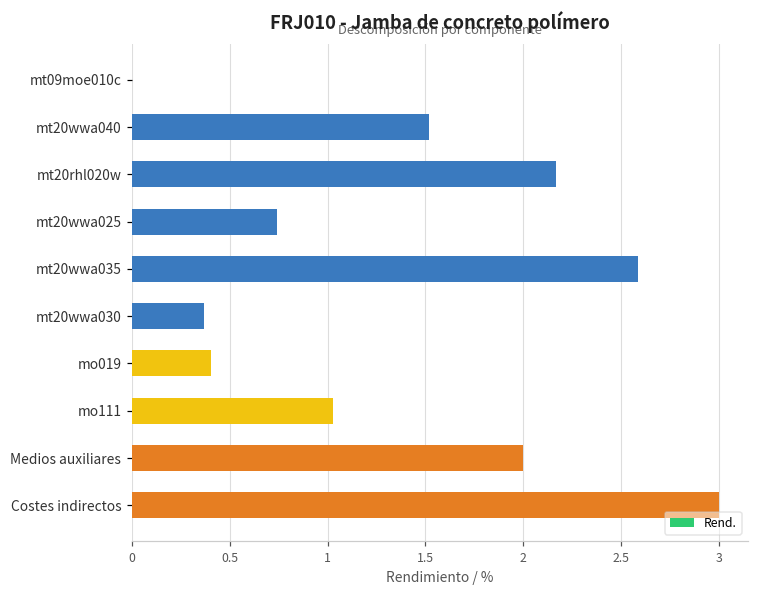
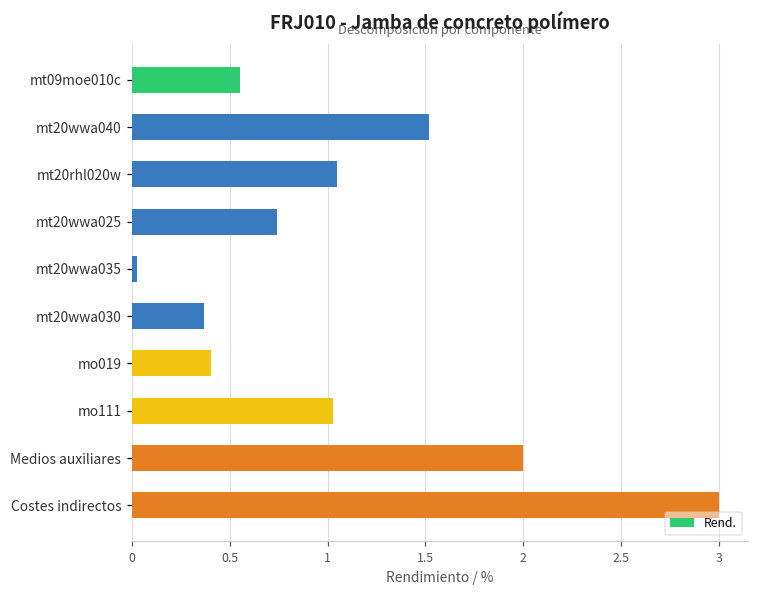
  {
-   "mt09moe010c": 0.00,
+   "mt09moe010c": 0.55,
    "mt20wwa040": 1.52,
-   "mt20rhl020w": 2.17,
+   "mt20rhl020w": 1.05,
    "mt20wwa025": 0.74,
-   "mt20wwa035": 2.59,
+   "mt20wwa035": 0.03,
    "mt20wwa030": 0.37,
    "mo019": 0.40,
    "mo111": 1.03,
    "Medios auxiliares": 2.00,
    "Costes indirectos": 3.00
  }
